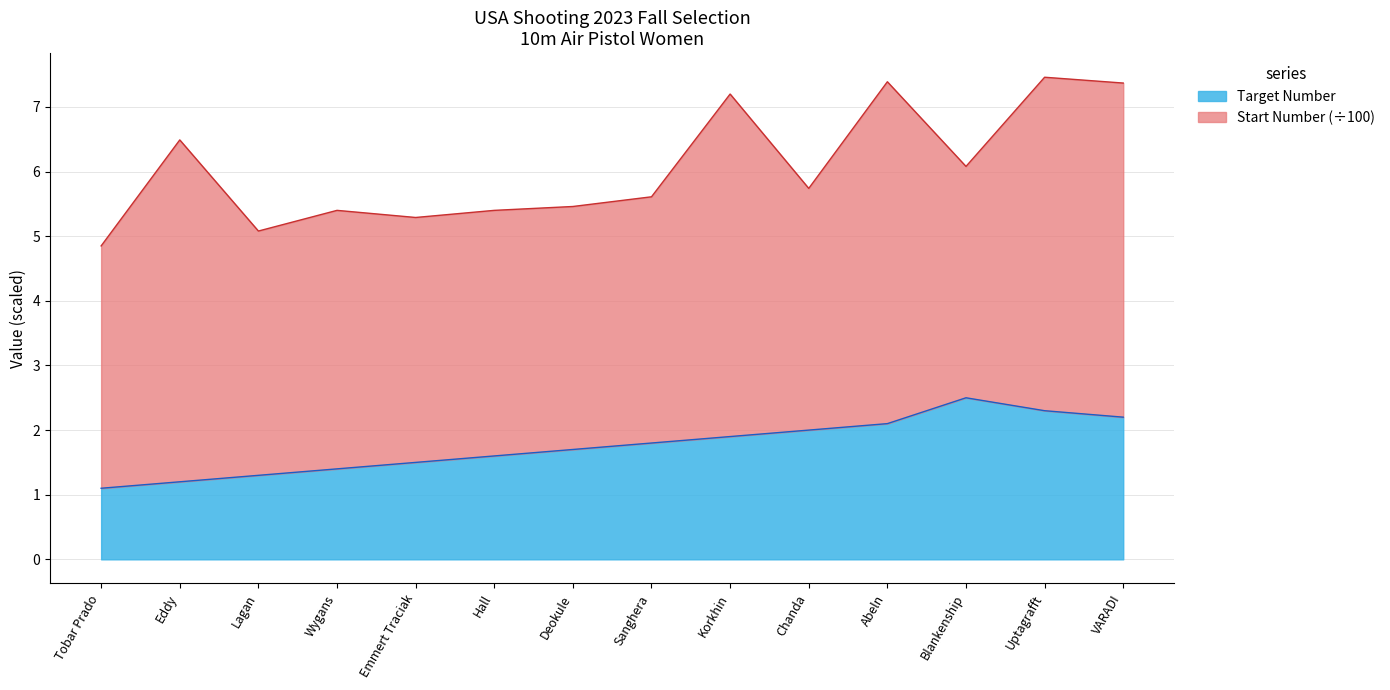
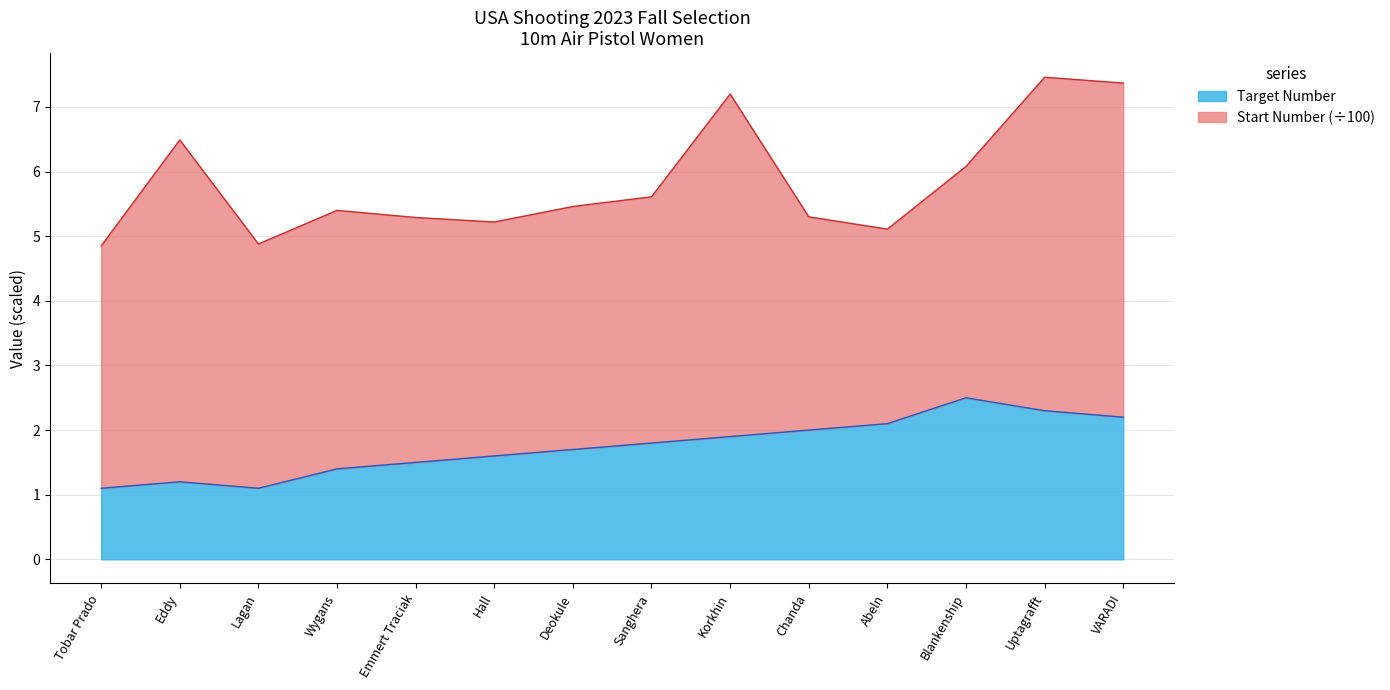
  {
    "Target Number": {
      "Tobar Prado": 1.1,
      "Eddy": 1.2,
-     "Lagan": 1.3,
+     "Lagan": 1.1,
      "Wygans": 1.4,
      "Emmert Traciak": 1.5,
      "Hall": 1.6,
      "Deokule": 1.7,
      "Sanghera": 1.8,
      "Korkhin": 1.9,
      "Chanda": 2.0,
      "Abeln": 2.1,
      "Blankenship": 2.5,
      "Uptagrafft": 2.3,
      "VARADI": 2.2
    },
    "Start Number (÷100)": {
      "Tobar Prado": 3.7,
      "Eddy": 5.3,
      "Lagan": 3.8,
      "Wygans": 4.0,
      "Emmert Traciak": 3.8,
-     "Hall": 3.8,
+     "Hall": 3.6,
      "Deokule": 3.8,
      "Sanghera": 3.8,
      "Korkhin": 5.3,
-     "Chanda": 3.7,
-     "Abeln": 5.3,
+     "Chanda": 3.3,
+     "Abeln": 3.0,
      "Blankenship": 3.6,
      "Uptagrafft": 5.2,
      "VARADI": 5.2
    }
  }
